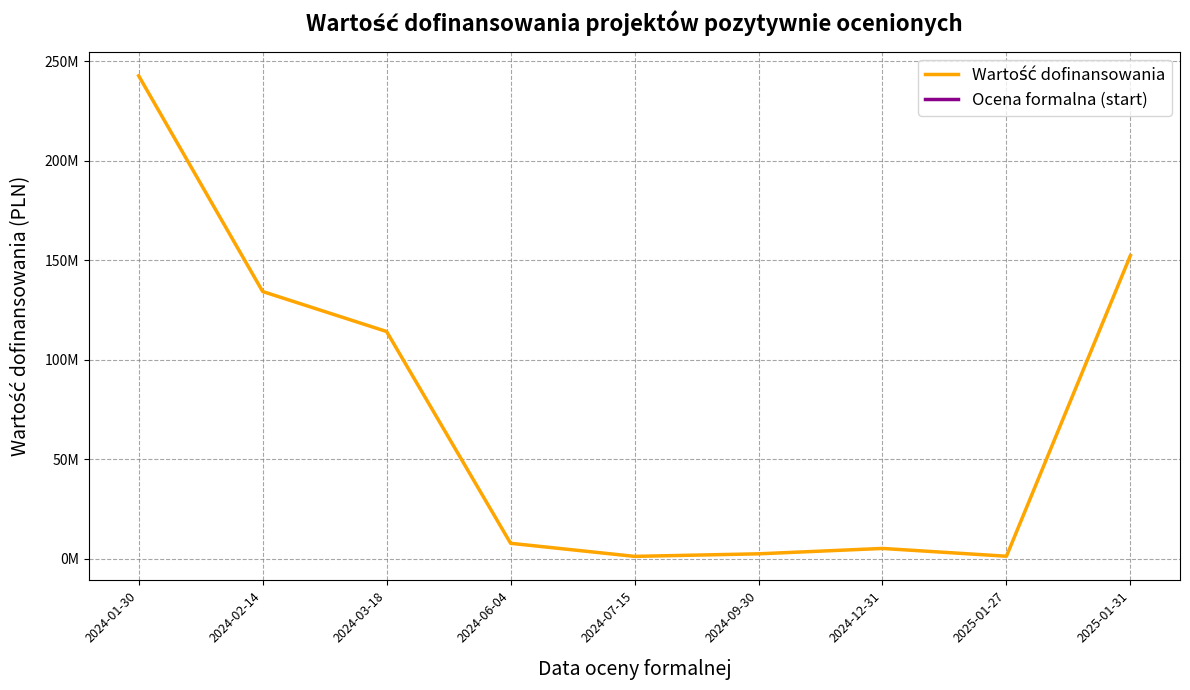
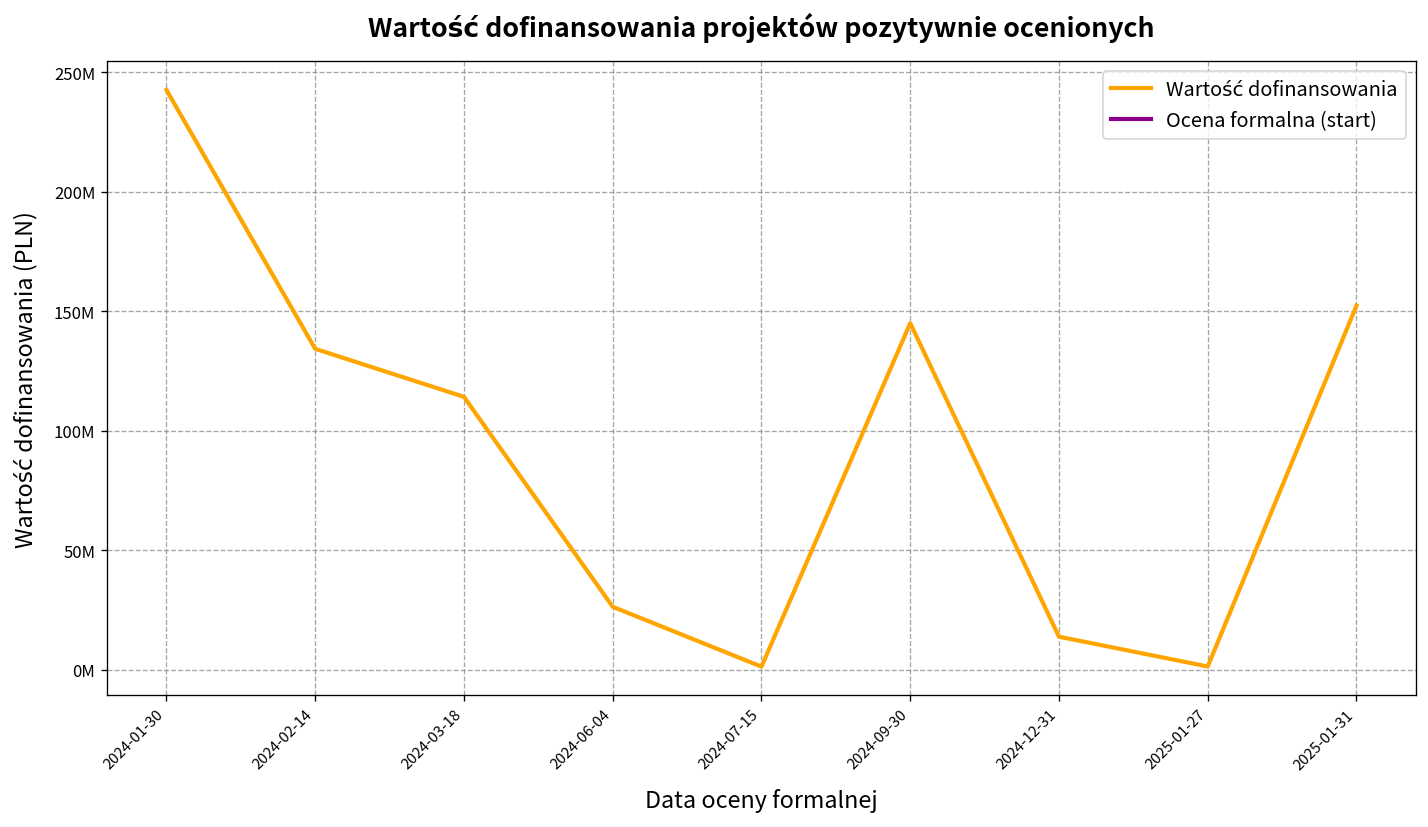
  {
    "Wartość dofinansowania": {
      "2024-02-14": 134000000,
      "2024-03-18": 114000000,
-     "2024-06-04": 8000000,
+     "2024-06-04": 26000000,
      "2024-07-15": 1000000,
-     "2024-09-30": 2000000,
-     "2024-12-31": 5000000,
+     "2024-09-30": 145000000,
+     "2024-12-31": 14000000,
      "2025-01-27": 1000000,
      "2025-01-31": 152000000
    }
  }
